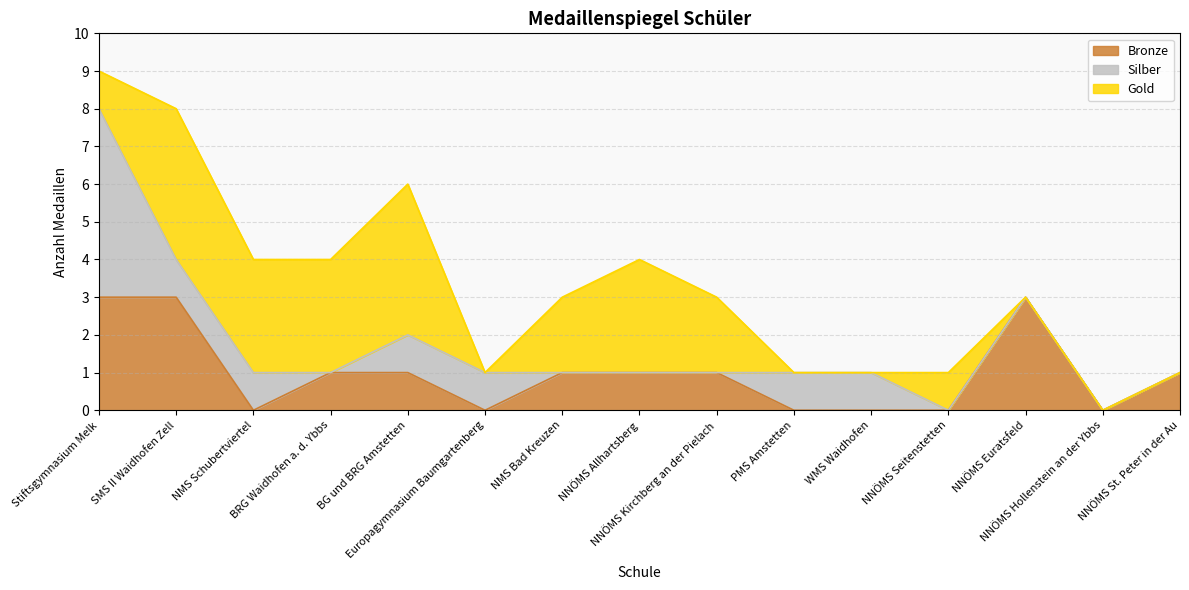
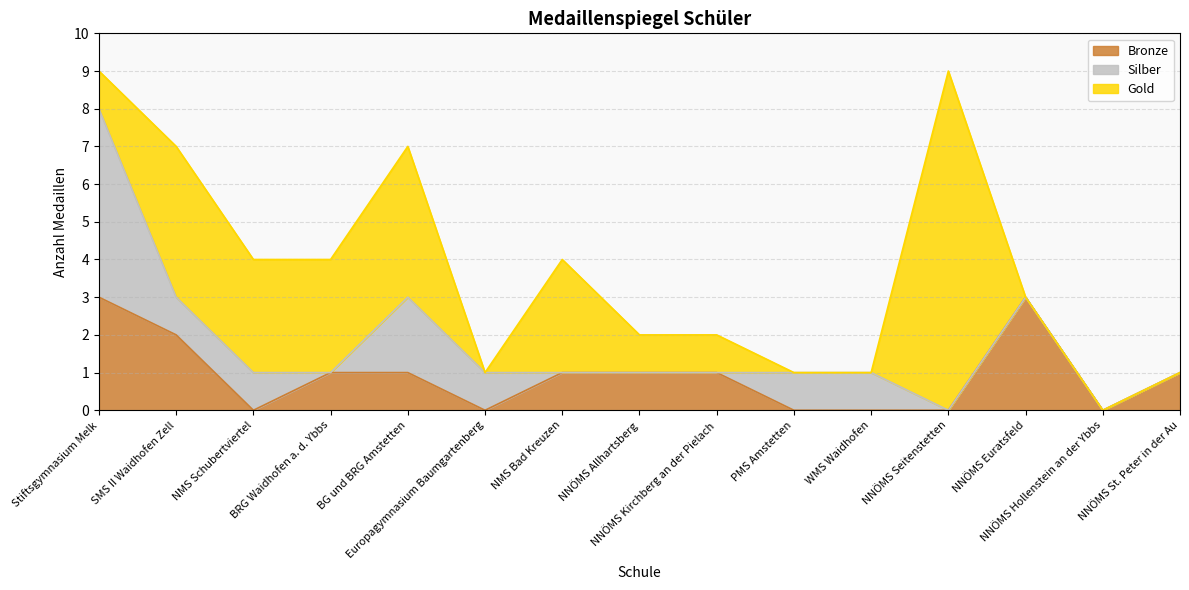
  {
    "Bronze": {
      "Stiftsgymnasium Melk": 3,
-     "SMS II Waidhofen Zell": 3,
+     "SMS II Waidhofen Zell": 2,
      "NMS Schubertviertel": 0,
      "BG und BRG Amstetten": 1,
      "Europagymnasium Baumgartenberg": 0,
      "PMS Amstetten": 0,
      "WMS Waidhofen": 0
    },
    "Silber": {
      "Stiftsgymnasium Melk": 5,
      "SMS II Waidhofen Zell": 1,
      "NMS Schubertviertel": 1,
-     "BG und BRG Amstetten": 1
+     "BG und BRG Amstetten": 2
    },
    "Gold": {
      "Stiftsgymnasium Melk": 1,
      "SMS II Waidhofen Zell": 4,
      "NMS Schubertviertel": 3,
      "BRG Waidhofen a. d. Ybbs": 3,
      "BG und BRG Amstetten": 4,
-     "NMS Bad Kreuzen": 2,
-     "NNÖMS Allhartsberg": 3,
-     "NNÖMS Kirchberg an der Pielach": 2,
-     "NNÖMS Seitenstetten": 1
+     "NMS Bad Kreuzen": 3,
+     "NNÖMS Allhartsberg": 1,
+     "NNÖMS Kirchberg an der Pielach": 1,
+     "NNÖMS Seitenstetten": 9
    }
  }
